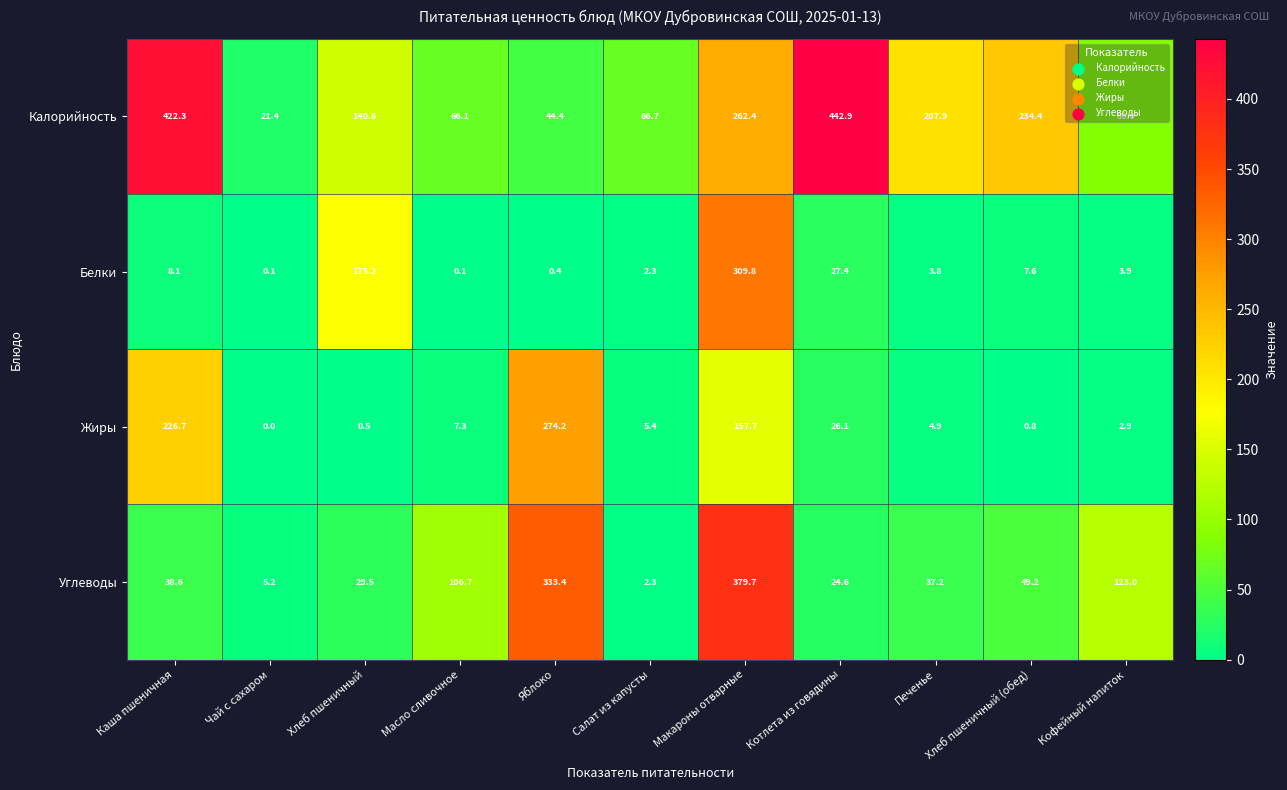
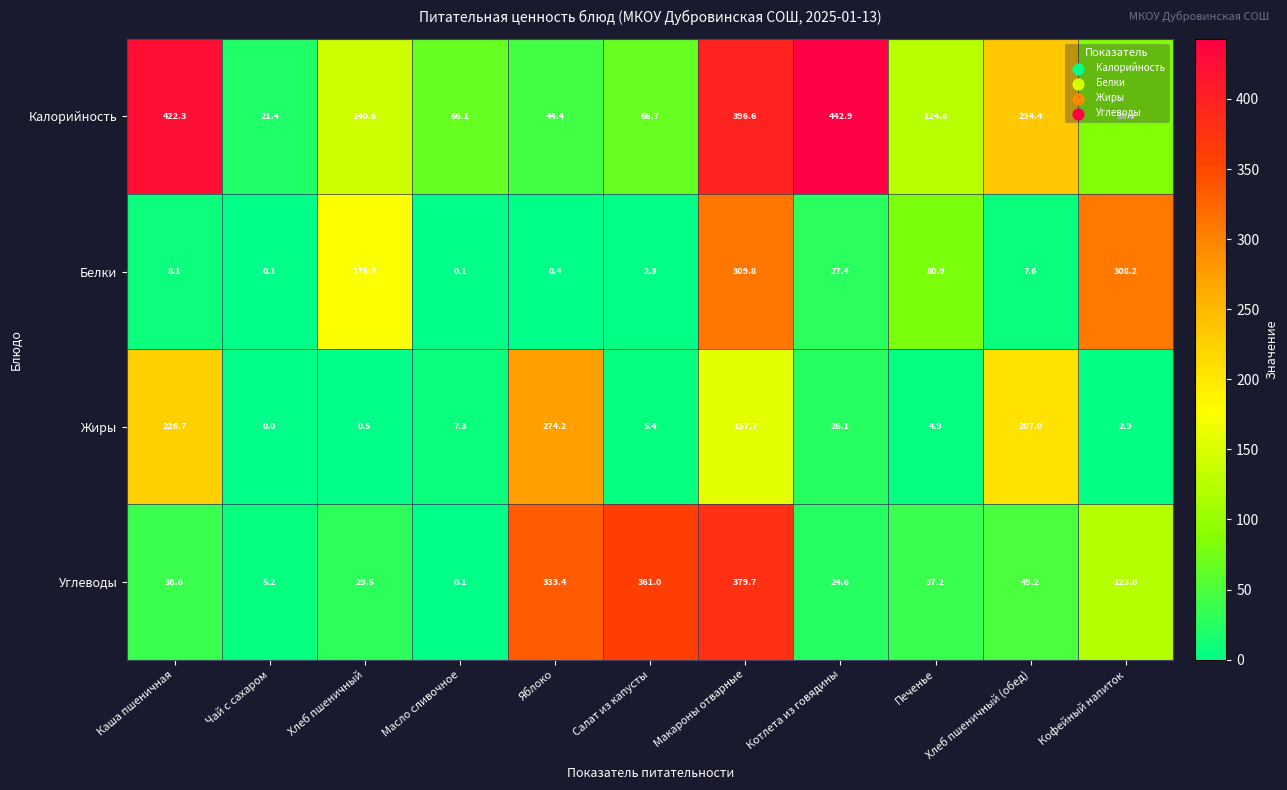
  {
    "Калорийность": {
      "Каша пшеничная": 422.3,
      "Чай с сахаром": 21.4,
      "Хлеб пшеничный": 140.6,
      "Масло сливочное": 66.1,
      "Яблоко": 44.4,
      "Салат из капусты": 66.7,
-     "Макароны отварные": 262.4,
+     "Макароны отварные": 396.6,
      "Котлета из говядины": 442.9,
-     "Печенье": 207.9,
+     "Печенье": 124.6,
      "Хлеб пшеничный (обед)": 234.4
    },
    "Белки": {
      "Каша пшеничная": 8.1,
      "Чай с сахаром": 0.1,
      "Хлеб пшеничный": 175.2,
      "Масло сливочное": 0.1,
      "Яблоко": 0.4,
      "Салат из капусты": 2.3,
      "Макароны отварные": 309.8,
      "Котлета из говядины": 27.4,
-     "Печенье": 3.8,
+     "Печенье": 80.9,
      "Хлеб пшеничный (обед)": 7.6,
-     "Кофейный напиток": 3.9
+     "Кофейный напиток": 308.2
    },
    "Жиры": {
      "Каша пшеничная": 226.7,
      "Чай с сахаром": 0.0,
      "Хлеб пшеничный": 0.5,
      "Масло сливочное": 7.3,
      "Яблоко": 274.2,
      "Салат из капусты": 5.4,
      "Макароны отварные": 157.7,
      "Котлета из говядины": 26.1,
      "Печенье": 4.9,
-     "Хлеб пшеничный (обед)": 0.8,
+     "Хлеб пшеничный (обед)": 207.0,
      "Кофейный напиток": 2.9
    },
    "Углеводы": {
      "Каша пшеничная": 38.6,
      "Чай с сахаром": 5.2,
      "Хлеб пшеничный": 29.5,
-     "Масло сливочное": 106.7,
+     "Масло сливочное": 0.1,
      "Яблоко": 333.4,
-     "Салат из капусты": 2.3,
+     "Салат из капусты": 361.0,
      "Макароны отварные": 379.7,
      "Котлета из говядины": 24.6,
      "Печенье": 37.2,
      "Хлеб пшеничный (обед)": 49.2,
      "Кофейный напиток": 123.0
    }
  }
